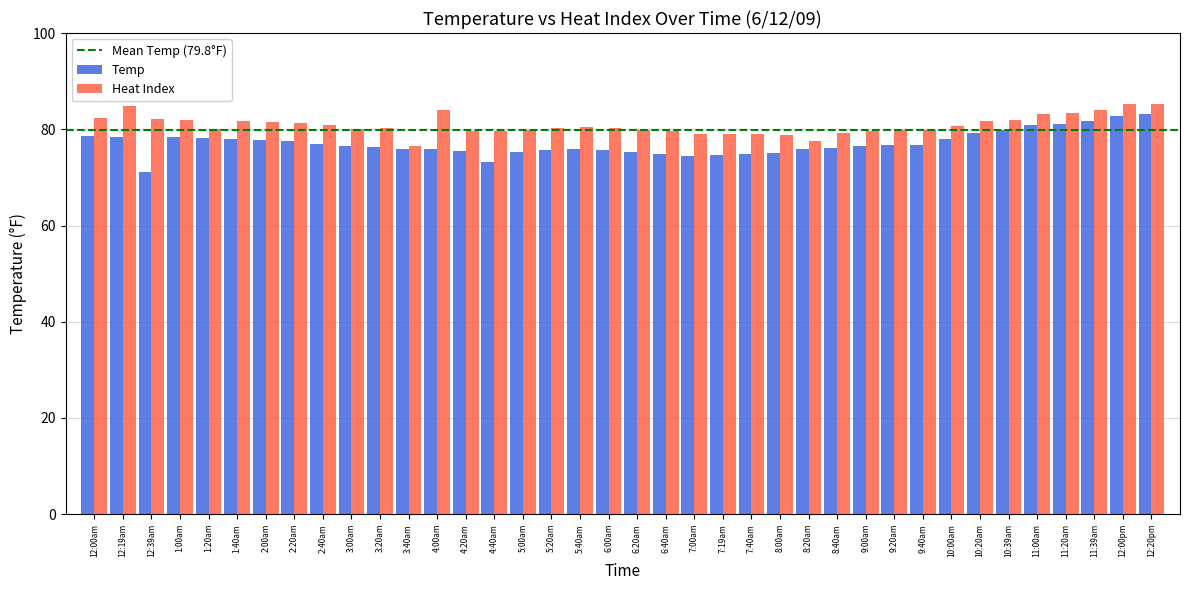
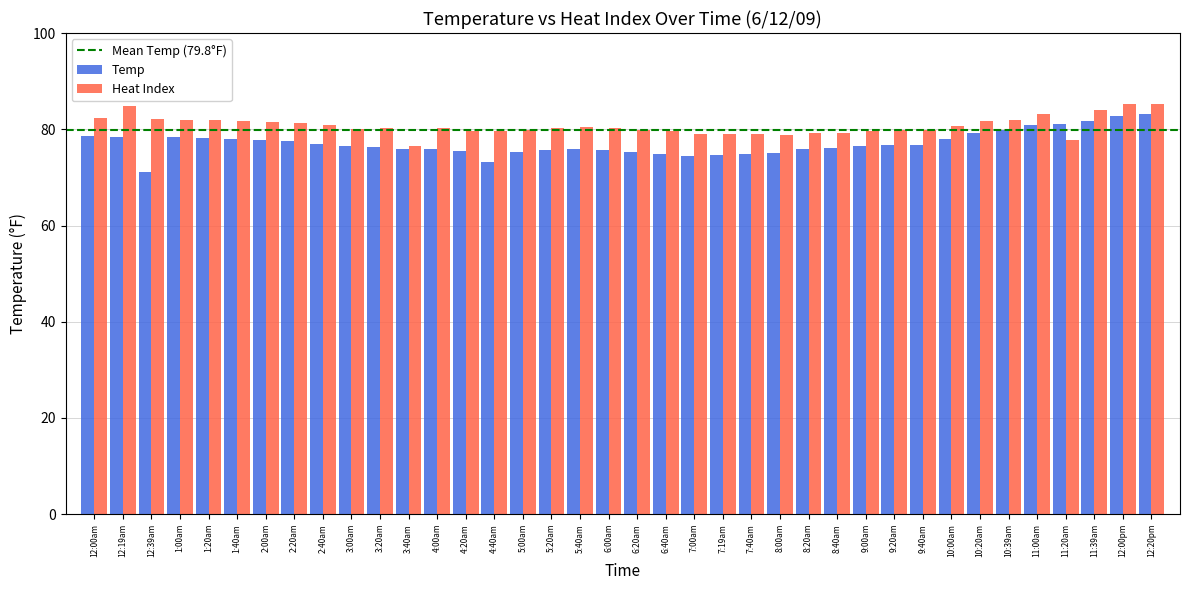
  {
    "Temp": {
      "12:00am": 79,
      "12:19am": 78,
      "12:39am": 71,
      "1:00am": 78,
      "1:20am": 78,
      "1:40am": 78,
      "2:00am": 78,
      "2:20am": 78,
      "2:40am": 77,
      "3:00am": 77,
      "3:20am": 76,
      "3:40am": 76,
      "4:00am": 76,
      "4:20am": 75,
      "4:40am": 73,
      "5:00am": 75,
      "5:20am": 76,
      "5:40am": 76,
      "6:00am": 76,
      "6:20am": 75,
      "6:40am": 75,
      "7:00am": 74,
      "7:19am": 75,
      "7:40am": 75,
      "8:00am": 75,
      "8:20am": 76,
      "8:40am": 76,
      "9:00am": 77,
      "9:20am": 77,
      "9:40am": 77,
      "10:00am": 78,
      "10:20am": 79,
      "10:39am": 80,
      "11:00am": 81,
      "11:20am": 81,
      "11:39am": 82,
      "12:00pm": 83,
      "12:20pm": 83
    },
    "Heat Index": {
      "12:00am": 82,
      "12:19am": 85,
      "12:39am": 82,
      "1:00am": 82,
-     "1:20am": 80,
+     "1:20am": 82,
      "1:40am": 82,
      "2:00am": 82,
      "2:20am": 81,
      "2:40am": 81,
      "3:00am": 80,
      "3:20am": 80,
      "3:40am": 77,
-     "4:00am": 84,
+     "4:00am": 80,
      "4:20am": 80,
      "4:40am": 80,
      "5:00am": 80,
      "5:20am": 80,
      "5:40am": 80,
      "6:00am": 80,
      "6:20am": 80,
      "6:40am": 80,
      "7:00am": 79,
      "7:19am": 79,
      "7:40am": 79,
      "8:00am": 79,
-     "8:20am": 78,
+     "8:20am": 79,
      "8:40am": 79,
      "9:00am": 80,
      "9:20am": 80,
      "9:40am": 80,
      "10:00am": 81,
      "10:20am": 82,
      "10:39am": 82,
      "11:00am": 83,
-     "11:20am": 83,
+     "11:20am": 78,
      "11:39am": 84,
      "12:00pm": 85,
      "12:20pm": 85
    }
  }
